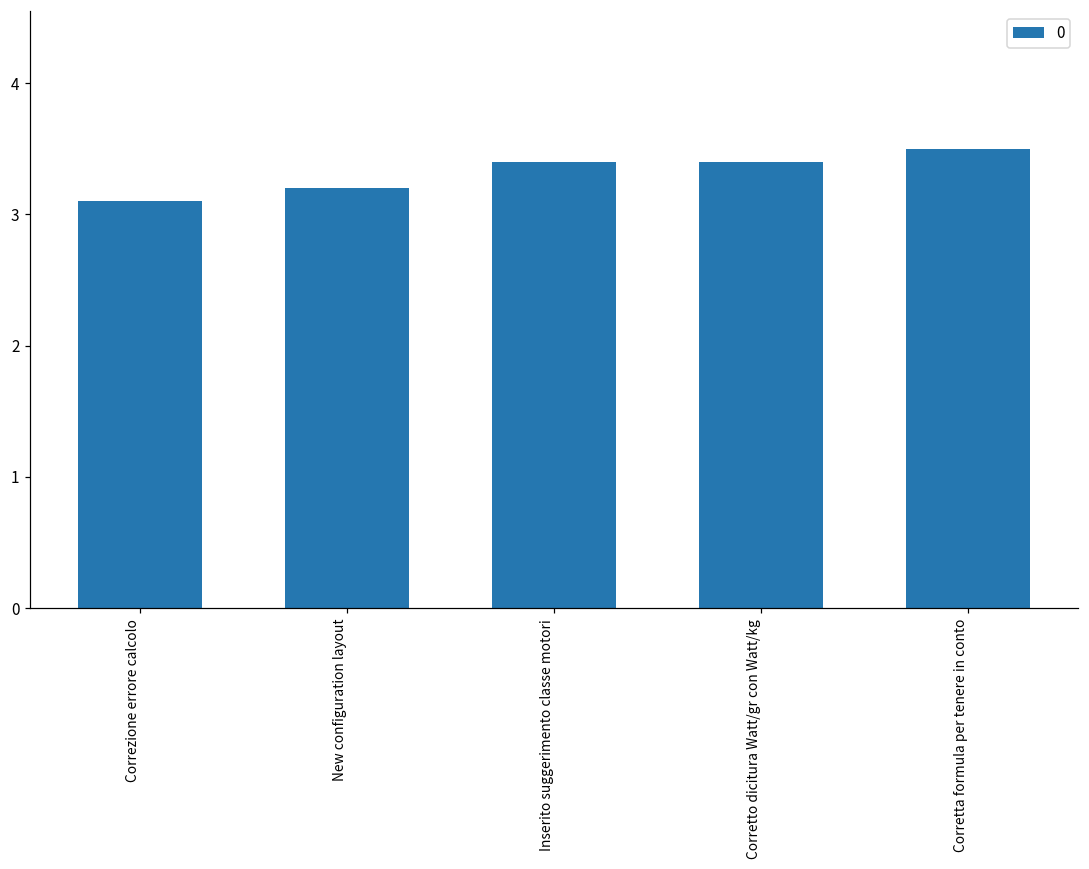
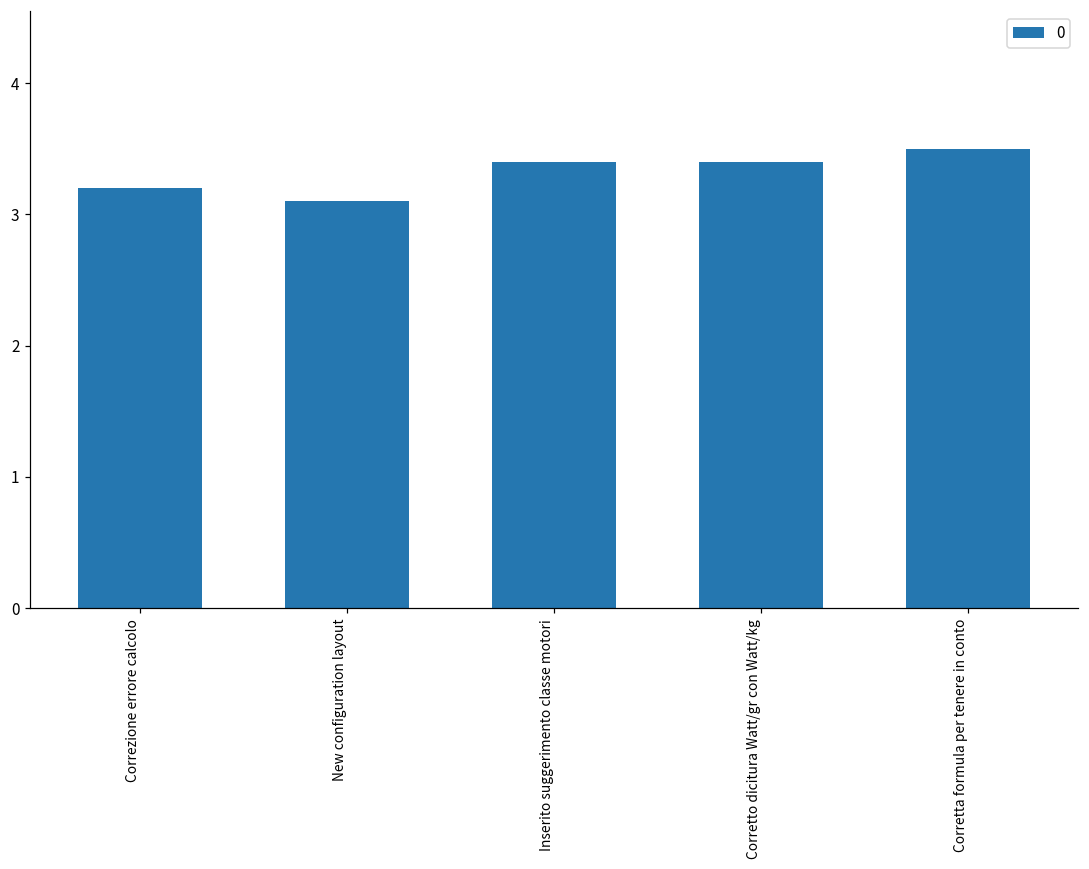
  {
-   "Correzione errore calcolo": 3.1,
-   "New configuration layout": 3.2,
+   "Correzione errore calcolo": 3.2,
+   "New configuration layout": 3.1,
    "Inserito suggerimento classe motori": 3.4,
    "Corretto dicitura Watt/gr con Watt/kg": 3.4,
    "Corretta formula per tenere in conto": 3.5
  }
